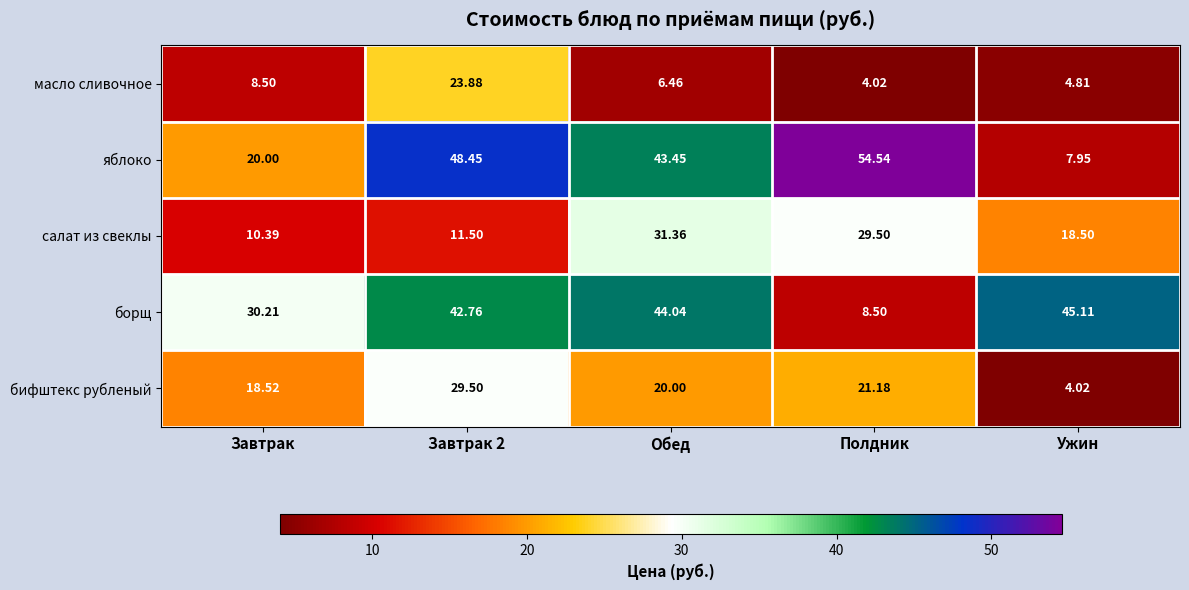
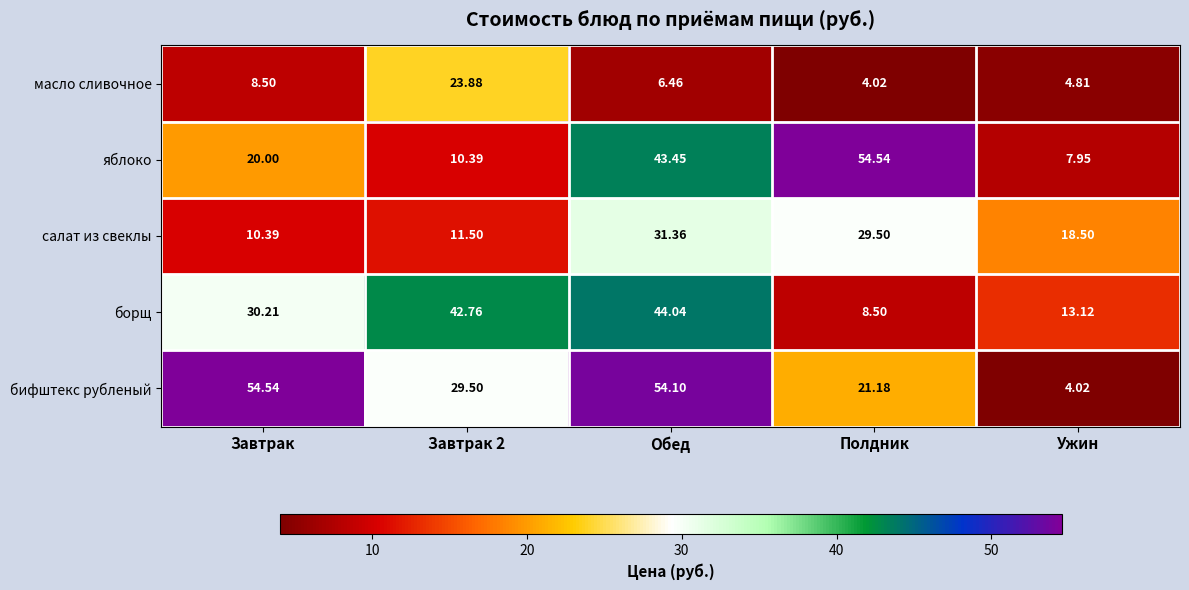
  {
    "масло сливочное": {
      "Завтрак": 8.50,
      "Завтрак 2": 23.88,
      "Обед": 6.46,
      "Полдник": 4.02,
      "Ужин": 4.81
    },
    "яблоко": {
      "Завтрак": 20.00,
-     "Завтрак 2": 48.45,
+     "Завтрак 2": 10.39,
      "Обед": 43.45,
      "Полдник": 54.54,
      "Ужин": 7.95
    },
    "салат из свеклы": {
      "Завтрак": 10.39,
      "Завтрак 2": 11.50,
      "Обед": 31.36,
      "Полдник": 29.50,
      "Ужин": 18.50
    },
    "борщ": {
      "Завтрак": 30.21,
      "Завтрак 2": 42.76,
      "Обед": 44.04,
      "Полдник": 8.50,
-     "Ужин": 45.11
+     "Ужин": 13.12
    },
    "бифштекс рубленый": {
-     "Завтрак": 18.52,
+     "Завтрак": 54.54,
      "Завтрак 2": 29.50,
-     "Обед": 20.00,
+     "Обед": 54.10,
      "Полдник": 21.18,
      "Ужин": 4.02
    }
  }
